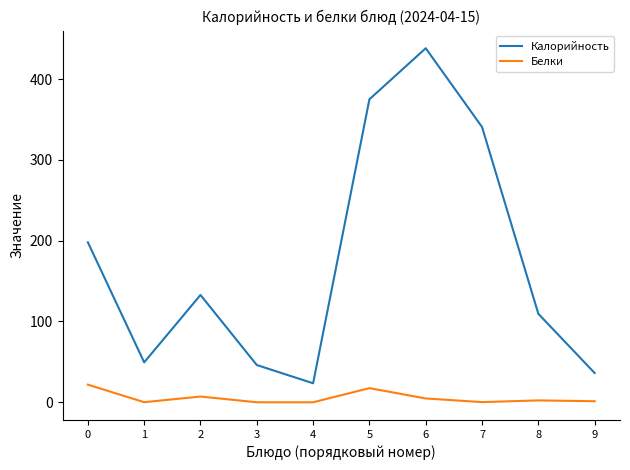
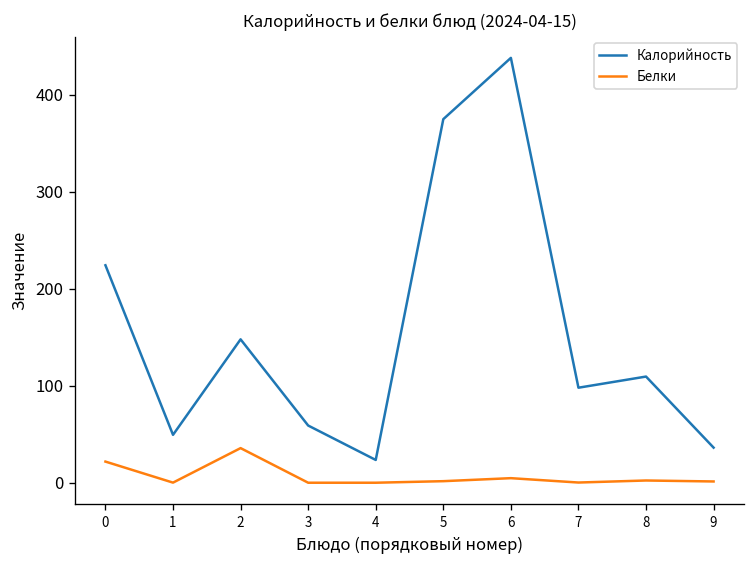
  {
    "Калорийность": {
-     "0": 200,
+     "0": 220,
      "1": 50,
-     "2": 130,
-     "3": 50,
+     "2": 150,
+     "3": 60,
      "4": 20,
      "5": 380,
      "6": 440,
-     "7": 340,
+     "7": 100,
      "8": 110,
      "9": 40
    },
    "Белки": {
      "0": 20,
      "1": 0,
-     "2": 10,
+     "2": 40,
      "3": 0,
      "4": 0,
-     "5": 20,
+     "5": 0,
      "6": 0,
      "7": 0,
      "8": 0,
      "9": 0
    }
  }
